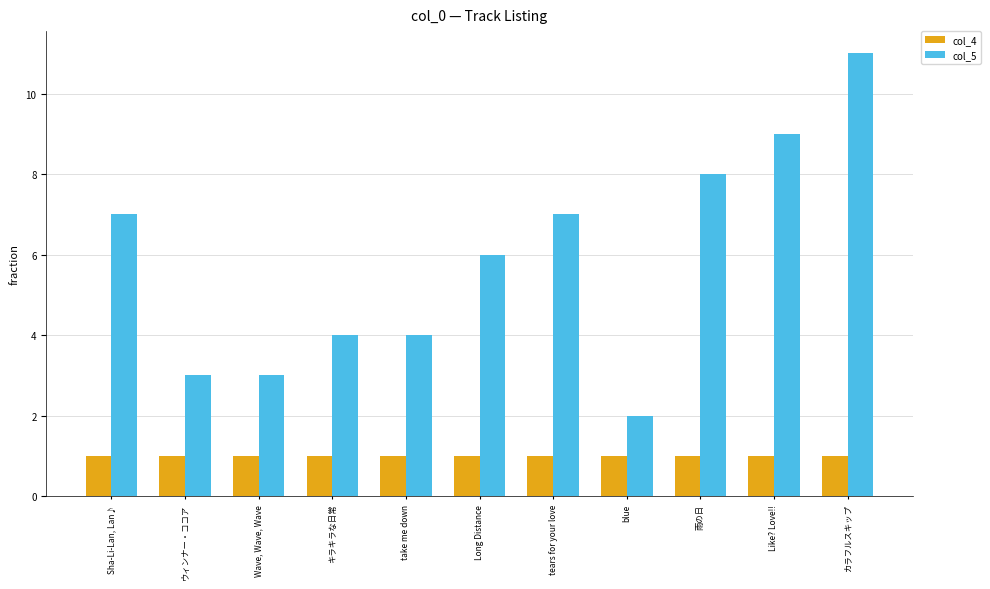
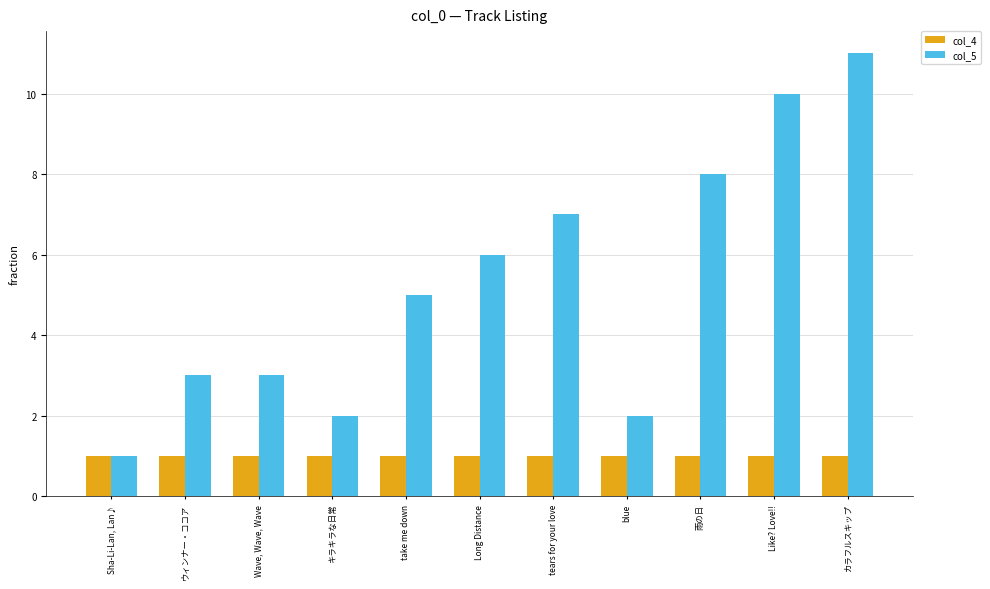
  {
    "col_4": {
      "Sha-Li-Lan, Lan♪": 1,
      "ウィンナー・ココア": 1,
      "Wave, Wave, Wave": 1,
      "キラキラな日常": 1,
      "take me down": 1,
      "Long Distance": 1,
      "tears for your love": 1,
      "blue": 1,
      "雨の日": 1,
      "Like? Love!!": 1,
      "カラフルスキップ": 1
    },
    "col_5": {
-     "Sha-Li-Lan, Lan♪": 7,
+     "Sha-Li-Lan, Lan♪": 1,
      "ウィンナー・ココア": 3,
      "Wave, Wave, Wave": 3,
-     "キラキラな日常": 4,
-     "take me down": 4,
+     "キラキラな日常": 2,
+     "take me down": 5,
      "Long Distance": 6,
      "tears for your love": 7,
      "blue": 2,
      "雨の日": 8,
-     "Like? Love!!": 9,
+     "Like? Love!!": 10,
      "カラフルスキップ": 11
    }
  }
